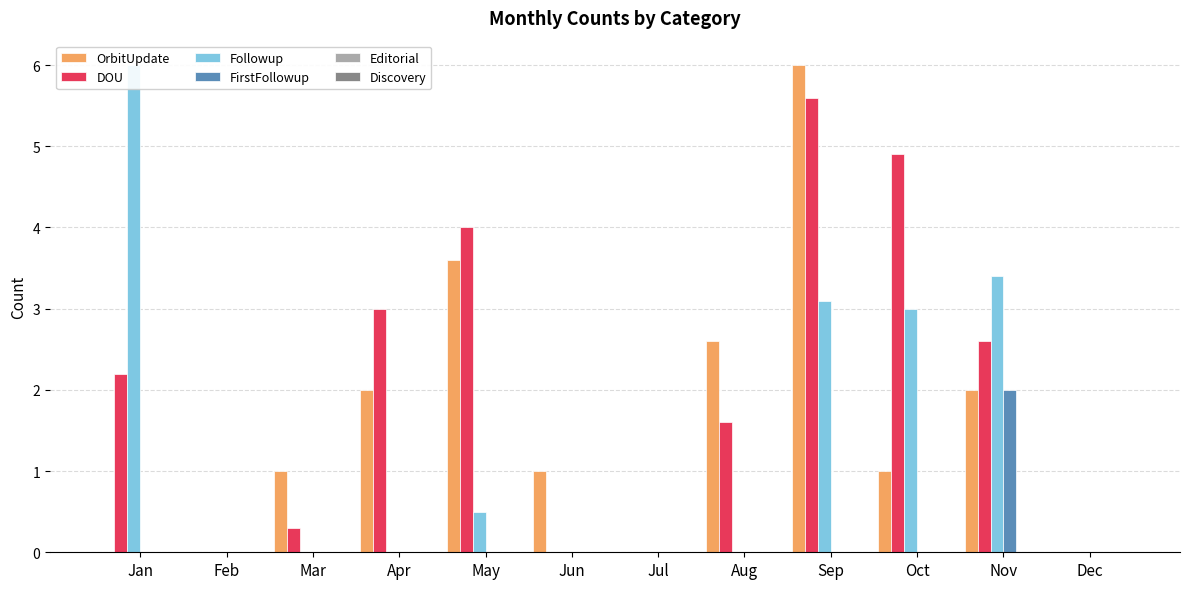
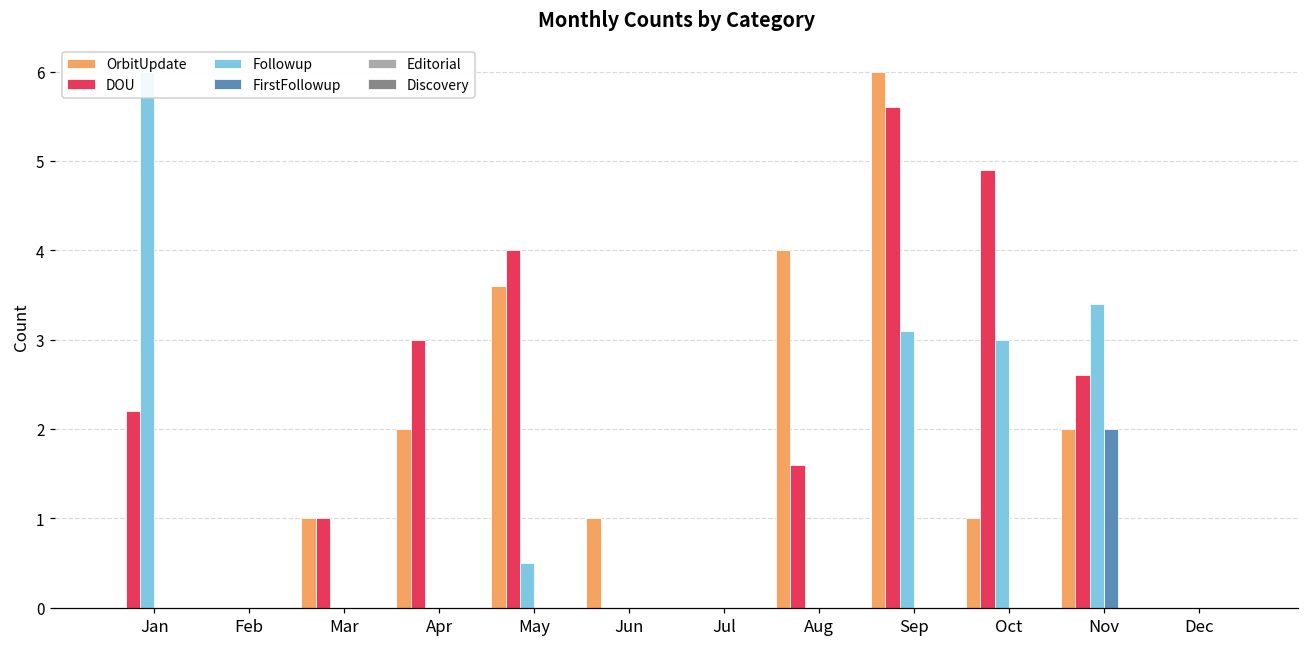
  {
    "OrbitUpdate": {
      "Jan": 0.0,
      "Feb": 0.0,
      "Mar": 1.0,
      "Apr": 2.0,
      "May": 3.6,
      "Jun": 1.0,
      "Jul": 0.0,
-     "Aug": 2.6,
+     "Aug": 4.0,
      "Sep": 6.0,
      "Oct": 1.0,
      "Nov": 2.0,
      "Dec": 0.0
    },
    "DOU": {
      "Jan": 2.2,
      "Feb": 0.0,
-     "Mar": 0.3,
+     "Mar": 1.0,
      "Apr": 3.0,
      "May": 4.0,
      "Jun": 0.0,
      "Jul": 0.0,
      "Aug": 1.6,
      "Sep": 5.6,
      "Oct": 4.9,
      "Nov": 2.6,
      "Dec": 0.0
    },
    "Followup": {
      "Feb": 0.0,
      "Mar": 0.0,
      "Apr": 0.0,
      "May": 0.5,
      "Jun": 0.0,
      "Jul": 0.0,
      "Aug": 0.0,
      "Sep": 3.1,
      "Oct": 3.0,
      "Nov": 3.4,
      "Dec": 0.0
    },
    "FirstFollowup": {
      "Jan": 0.0,
      "Feb": 0.0,
      "Mar": 0.0,
      "Apr": 0.0,
      "May": 0.0,
      "Jun": 0.0,
      "Jul": 0.0,
      "Aug": 0.0,
      "Sep": 0.0,
      "Oct": 0.0,
      "Nov": 2.0,
      "Dec": 0.0
    }
  }
